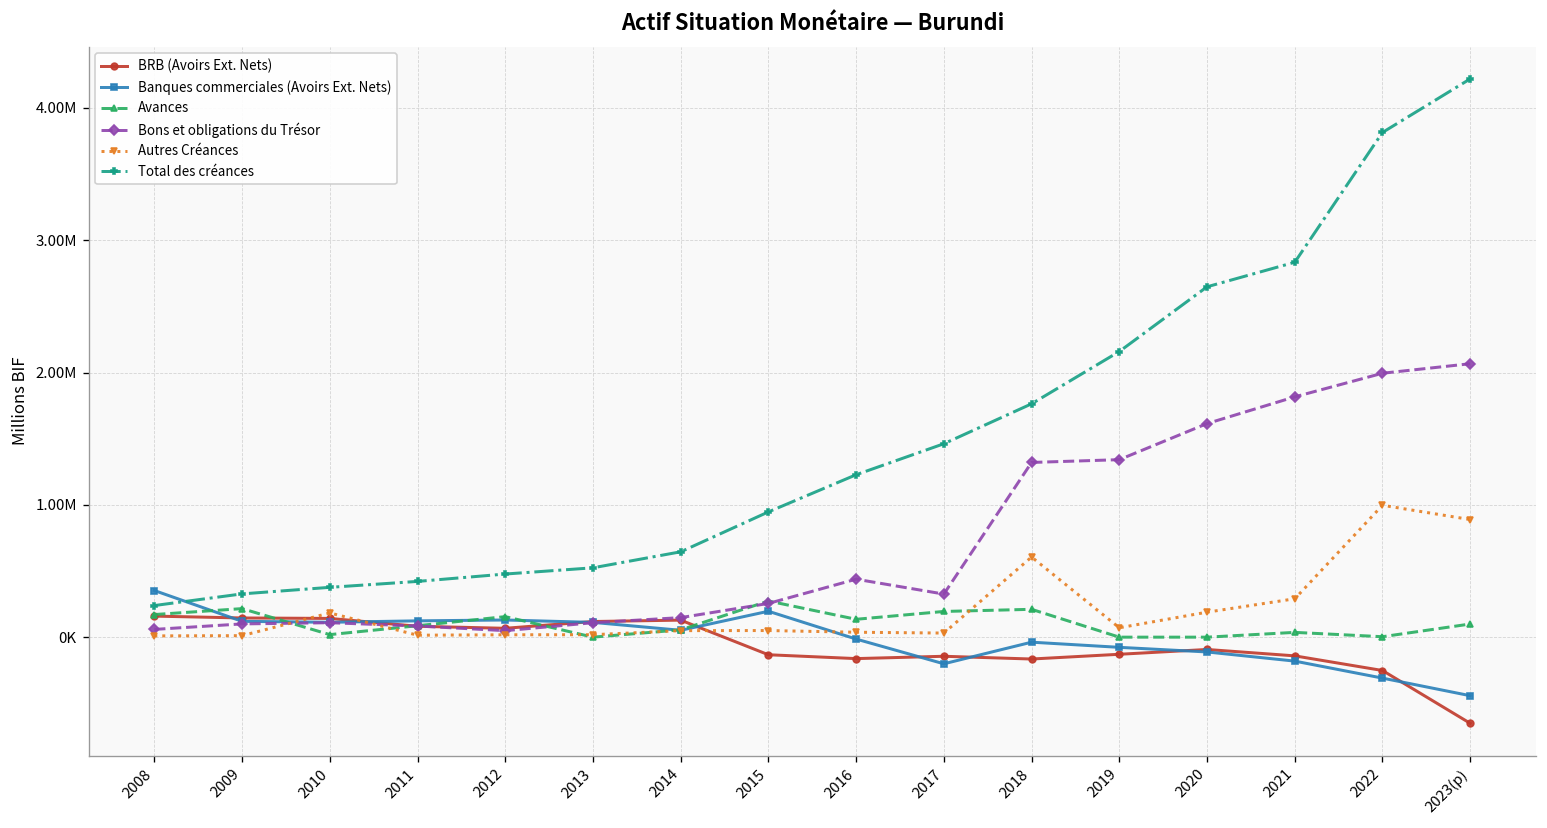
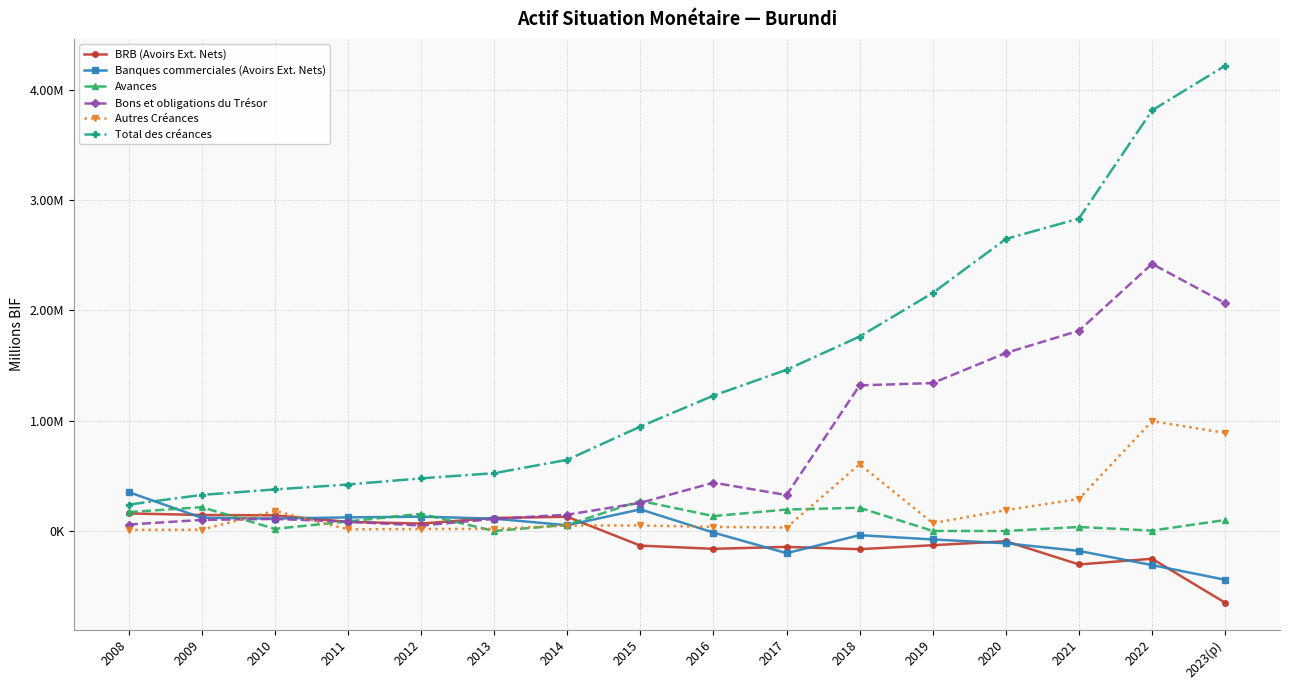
  {
    "BRB (Avoirs Ext. Nets)": {
      "2009": 140000,
      "2010": 140000,
      "2015": -130000,
      "2016": -160000,
      "2017": -140000,
      "2018": -170000,
      "2019": -130000,
-     "2021": -140000,
+     "2021": -300000,
      "2022": -250000,
      "2023(p)": -650000
    },
    "Banques commerciales (Avoirs Ext. Nets)": {
      "2008": 350000,
      "2011": 120000,
      "2012": 130000,
      "2015": 200000,
      "2016": -10000,
      "2017": -200000,
      "2018": -40000,
      "2019": -80000,
      "2021": -180000,
      "2022": -310000,
      "2023(p)": -440000
    },
    "Bons et obligations du Trésor": {
      "2008": 60000,
      "2016": 440000,
      "2017": 330000,
      "2018": 1320000,
      "2019": 1340000,
      "2020": 1610000,
      "2021": 1820000,
-     "2022": 1990000,
+     "2022": 2420000,
      "2023(p)": 2070000
    },
    "Autres Créances": {
      "2008": 10000,
      "2009": 10000,
      "2010": 180000,
      "2011": 10000,
      "2012": 20000,
      "2015": 50000,
      "2016": 40000,
      "2017": 30000,
      "2018": 610000,
      "2019": 70000,
      "2020": 190000,
      "2021": 290000,
      "2022": 1000000,
      "2023(p)": 890000
    }
  }
